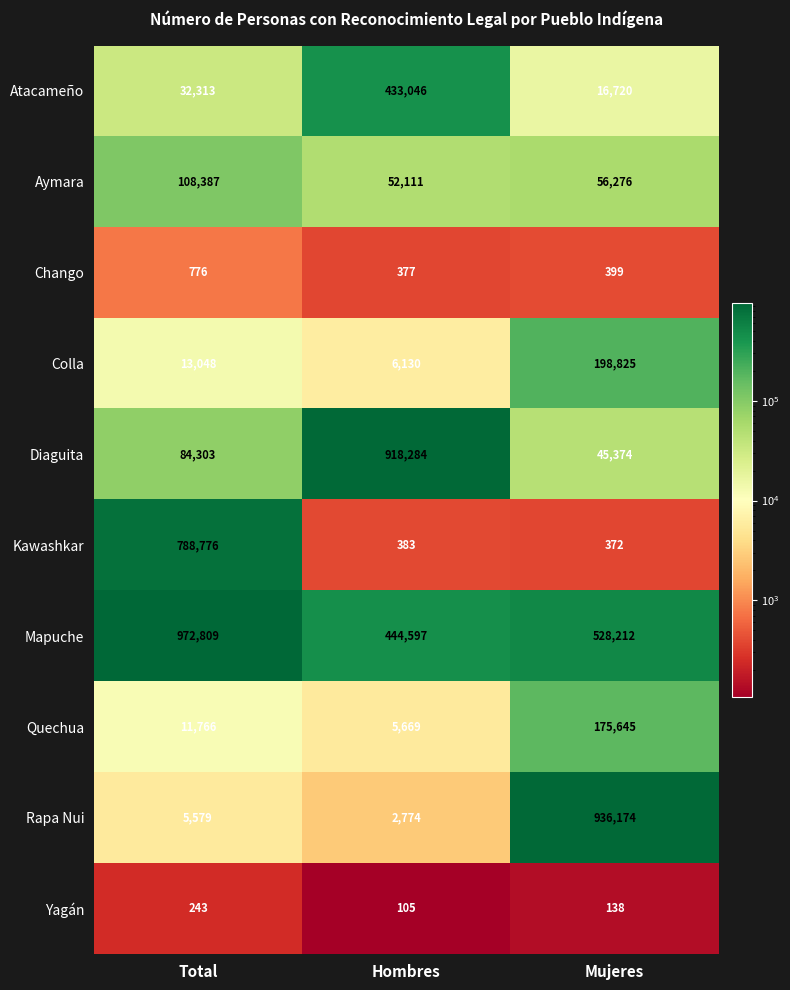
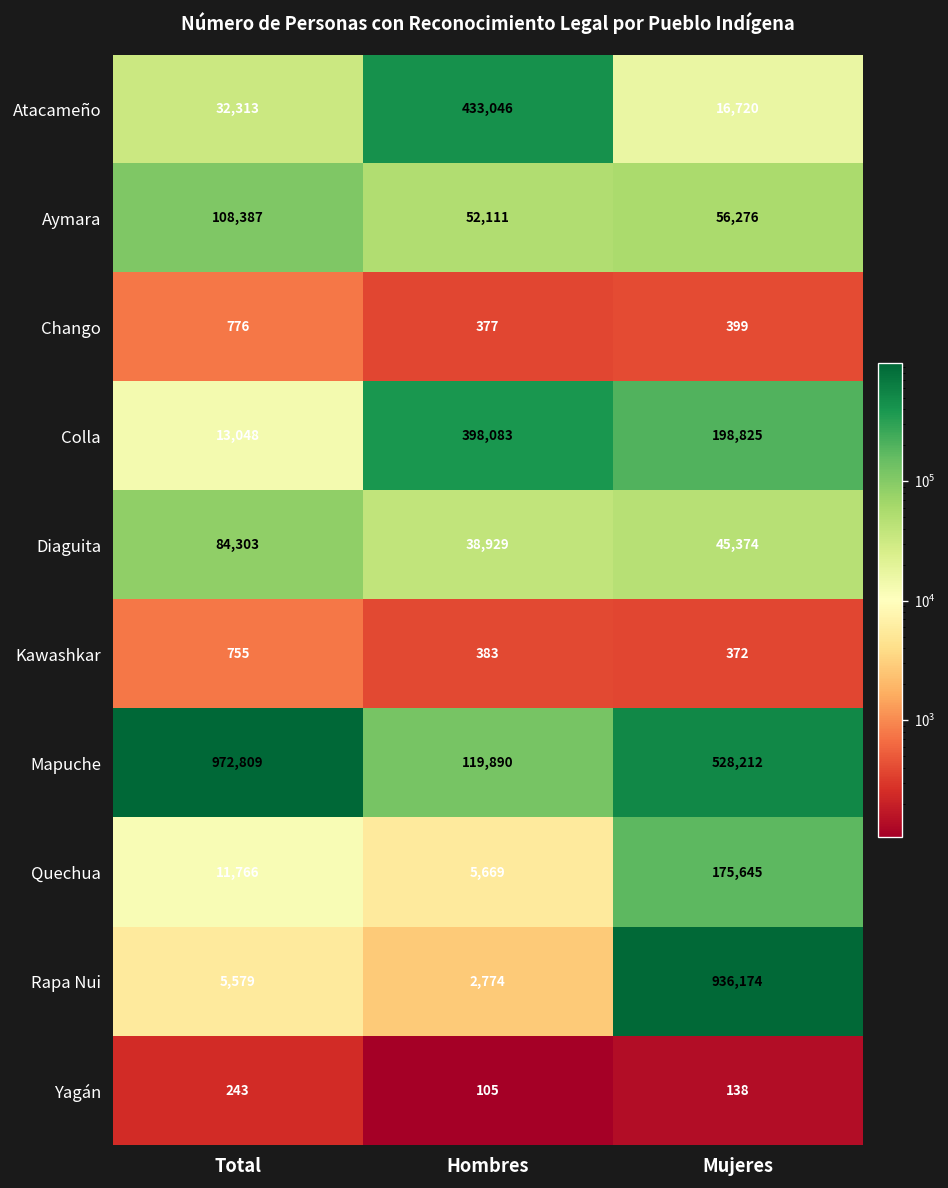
  {
    "Atacameño": {
      "Total": "32,313",
      "Hombres": "433,046",
      "Mujeres": "16,720"
    },
    "Aymara": {
      "Total": "108,387",
      "Hombres": "52,111",
      "Mujeres": "56,276"
    },
    "Chango": {
      "Total": "776",
      "Hombres": "377",
      "Mujeres": "399"
    },
    "Colla": {
      "Total": "13,048",
-     "Hombres": "6,130",
+     "Hombres": "398,083",
      "Mujeres": "198,825"
    },
    "Diaguita": {
      "Total": "84,303",
-     "Hombres": "918,284",
+     "Hombres": "38,929",
      "Mujeres": "45,374"
    },
    "Kawashkar": {
-     "Total": "788,776",
+     "Total": "755",
      "Hombres": "383",
      "Mujeres": "372"
    },
    "Mapuche": {
      "Total": "972,809",
-     "Hombres": "444,597",
+     "Hombres": "119,890",
      "Mujeres": "528,212"
    },
    "Quechua": {
      "Total": "11,766",
      "Hombres": "5,669",
      "Mujeres": "175,645"
    },
    "Rapa Nui": {
      "Total": "5,579",
      "Hombres": "2,774",
      "Mujeres": "936,174"
    },
    "Yagán": {
      "Total": "243",
      "Hombres": "105",
      "Mujeres": "138"
    }
  }
